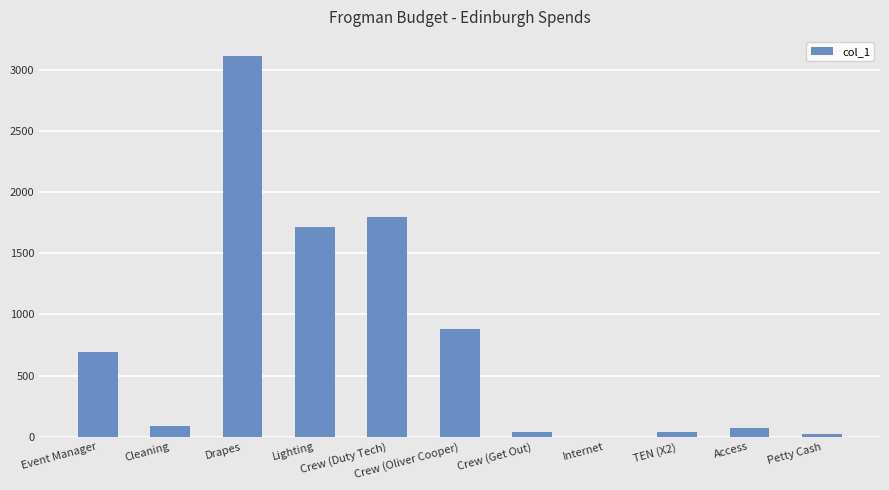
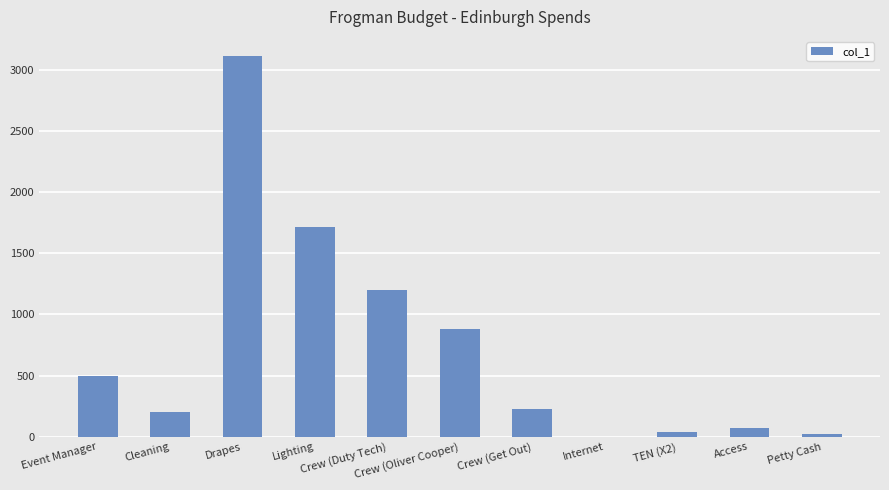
  {
-   "Event Manager": 690,
-   "Cleaning": 90,
+   "Event Manager": 500,
+   "Cleaning": 200,
    "Drapes": 3110,
    "Lighting": 1710,
-   "Crew (Duty Tech)": 1790,
+   "Crew (Duty Tech)": 1200,
    "Crew (Oliver Cooper)": 880,
-   "Crew (Get Out)": 40,
+   "Crew (Get Out)": 230,
    "Internet": 0,
    "TEN (X2)": 40,
    "Access": 70,
    "Petty Cash": 30
  }
